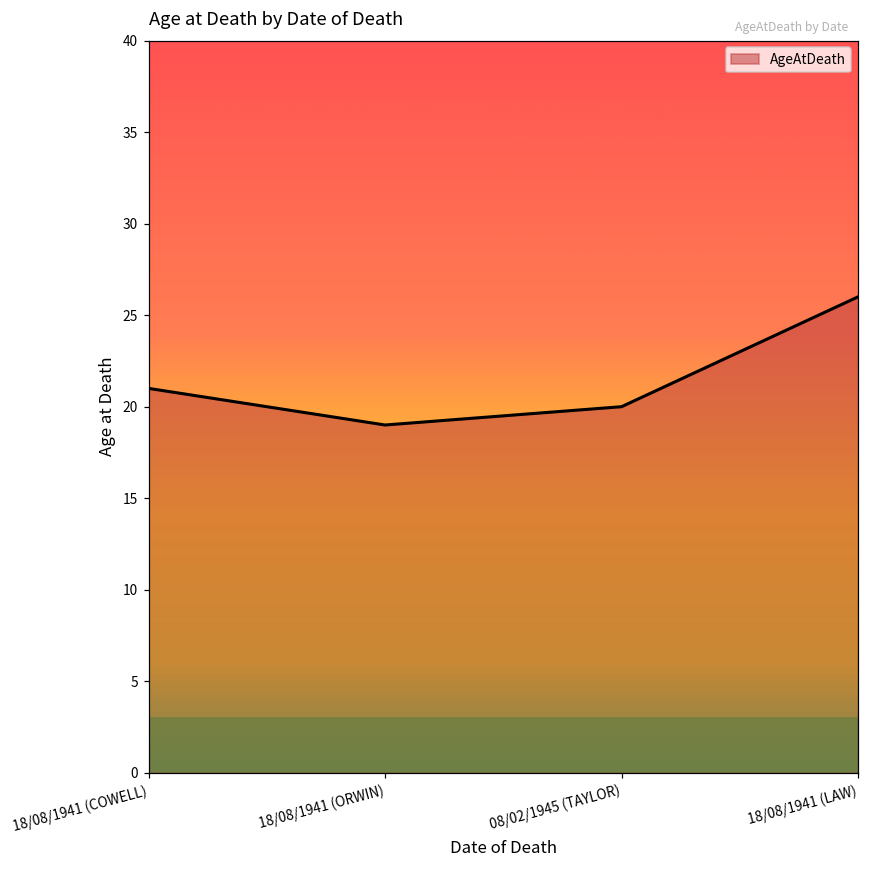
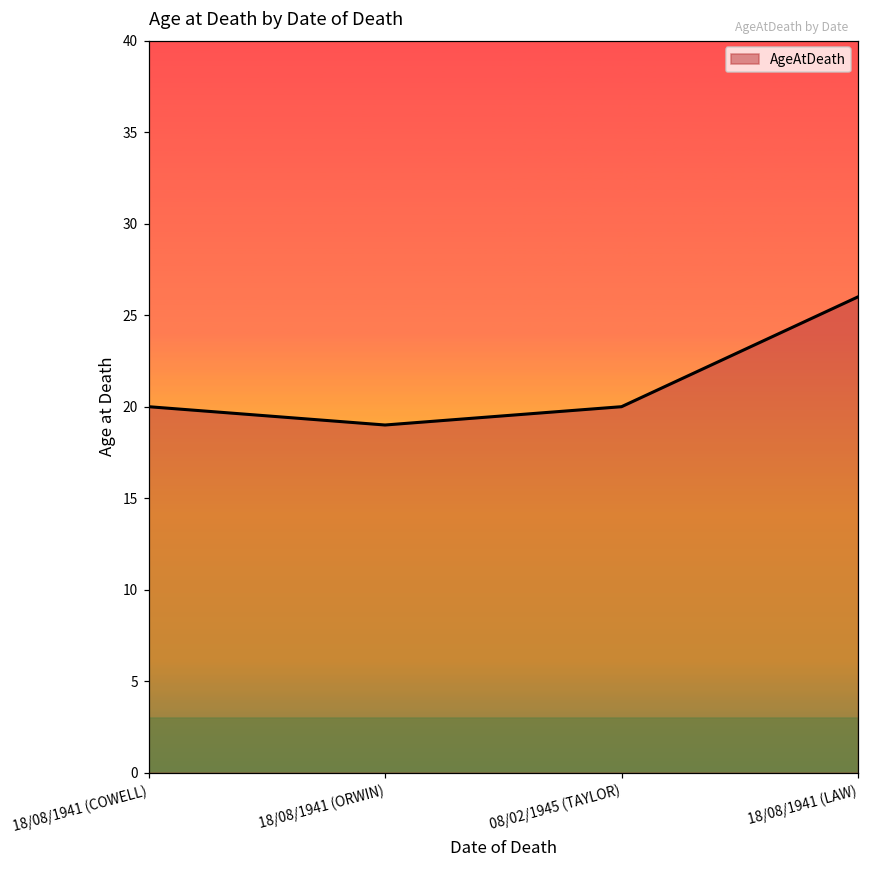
  {
-   "18/08/1941 (COWELL)": 21,
+   "18/08/1941 (COWELL)": 20,
    "18/08/1941 (ORWIN)": 19,
    "08/02/1945 (TAYLOR)": 20,
    "18/08/1941 (LAW)": 26
  }
